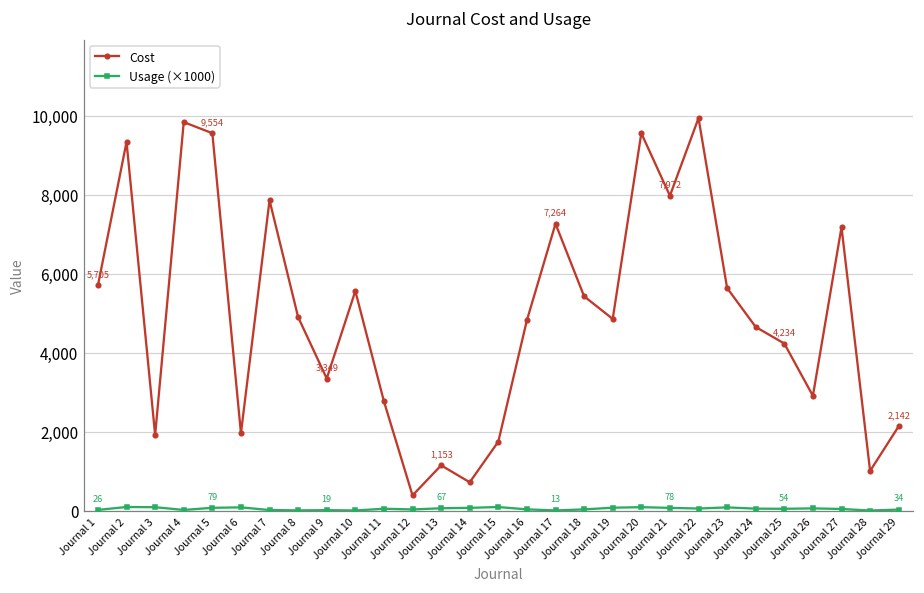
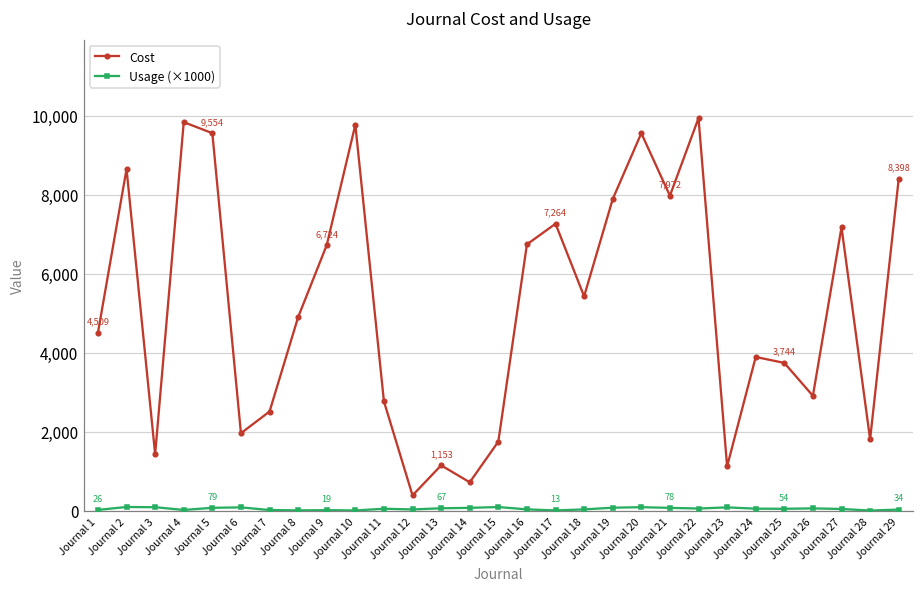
  {
    "Cost": {
-     "Journal 1": "5,705",
-     "Journal 2": "9,300",
-     "Journal 3": "1,900",
+     "Journal 1": "4,509",
+     "Journal 2": "8,600",
+     "Journal 3": "1,400",
      "Journal 5": "9,554",
-     "Journal 7": "7,900",
-     "Journal 9": "3,349",
-     "Journal 10": "5,600",
+     "Journal 7": "2,500",
+     "Journal 9": "6,724",
+     "Journal 10": "9,800",
      "Journal 13": "1,153",
-     "Journal 16": "4,800",
+     "Journal 16": "6,700",
      "Journal 17": "7,264",
-     "Journal 19": "4,900",
+     "Journal 19": "7,900",
      "Journal 21": "7,972",
-     "Journal 23": "5,600",
-     "Journal 24": "4,700",
-     "Journal 25": "4,234",
-     "Journal 28": "1,000",
-     "Journal 29": "2,142"
+     "Journal 23": "1,100",
+     "Journal 24": "3,900",
+     "Journal 25": "3,744",
+     "Journal 28": "1,800",
+     "Journal 29": "8,398"
    },
    "Usage (×1000)": {
      "Journal 1": "26",
      "Journal 5": "79",
      "Journal 9": "19",
      "Journal 13": "67",
      "Journal 17": "13",
      "Journal 21": "78",
      "Journal 25": "54",
      "Journal 29": "34"
    }
  }
